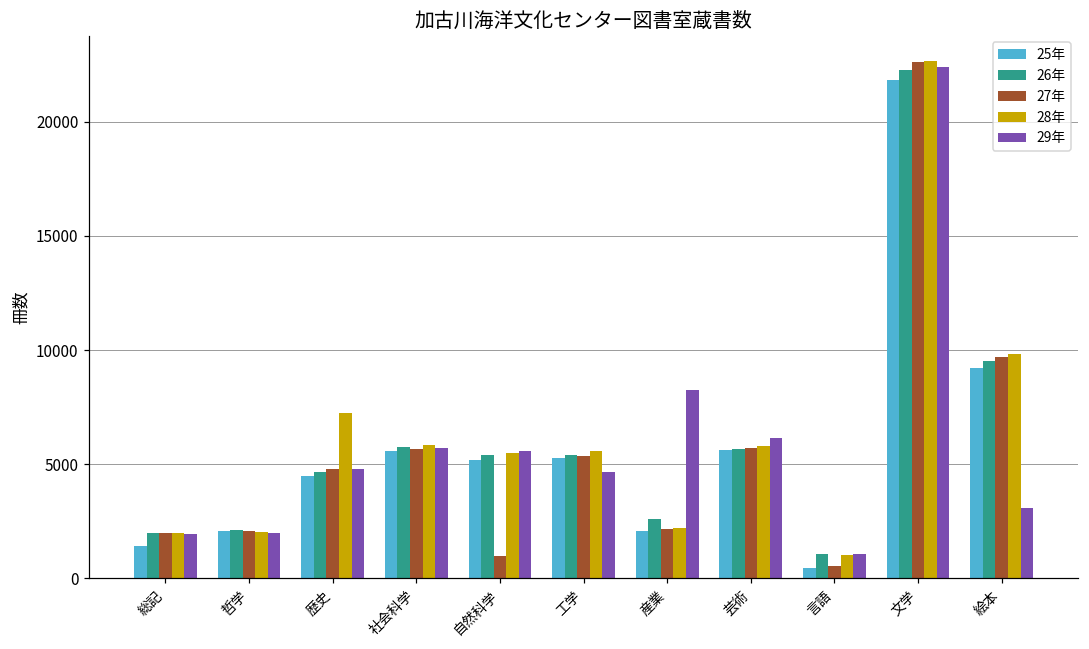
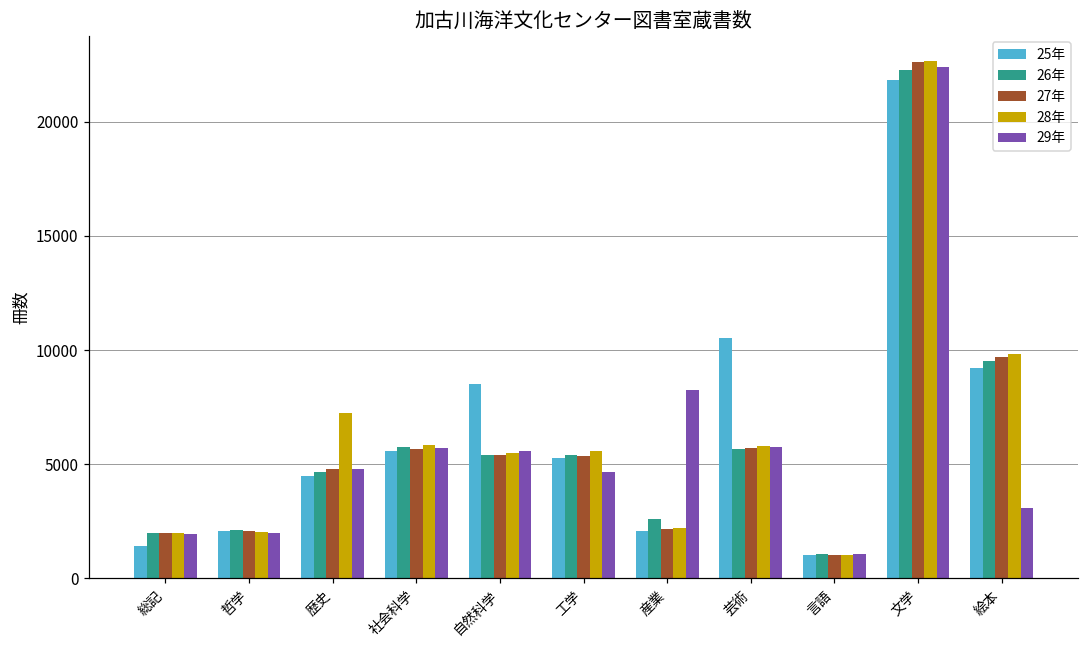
  {
    "25年": {
      "総記": 1400,
      "哲学": 2100,
      "歴史": 4500,
      "社会科学": 5600,
-     "自然科学": 5200,
+     "自然科学": 8500,
      "工学": 5300,
      "産業": 2100,
-     "芸術": 5600,
-     "言語": 500,
+     "芸術": 10500,
+     "言語": 1000,
      "文学": 21800,
      "絵本": 9200
    },
    "26年": {
      "総記": 2000,
      "哲学": 2100,
      "歴史": 4600,
      "社会科学": 5700,
      "自然科学": 5400,
      "工学": 5400,
      "産業": 2600,
      "芸術": 5700,
      "言語": 1000,
      "文学": 22300,
      "絵本": 9500
    },
    "27年": {
      "総記": 2000,
      "哲学": 2100,
      "歴史": 4800,
      "社会科学": 5700,
-     "自然科学": 1000,
+     "自然科学": 5400,
      "工学": 5300,
      "産業": 2200,
      "芸術": 5700,
-     "言語": 500,
+     "言語": 1000,
      "文学": 22600,
      "絵本": 9700
    },
    "28年": {
      "総記": 2000,
      "哲学": 2000,
      "歴史": 7200,
      "社会科学": 5800,
      "自然科学": 5500,
      "工学": 5600,
      "産業": 2200,
      "芸術": 5800,
      "言語": 1000,
      "文学": 22600,
      "絵本": 9800
    },
    "29年": {
      "総記": 1900,
      "哲学": 2000,
      "歴史": 4800,
      "社会科学": 5700,
      "自然科学": 5600,
      "工学": 4700,
      "産業": 8300,
-     "芸術": 6100,
+     "芸術": 5700,
      "言語": 1100,
      "文学": 22400,
      "絵本": 3100
    }
  }
